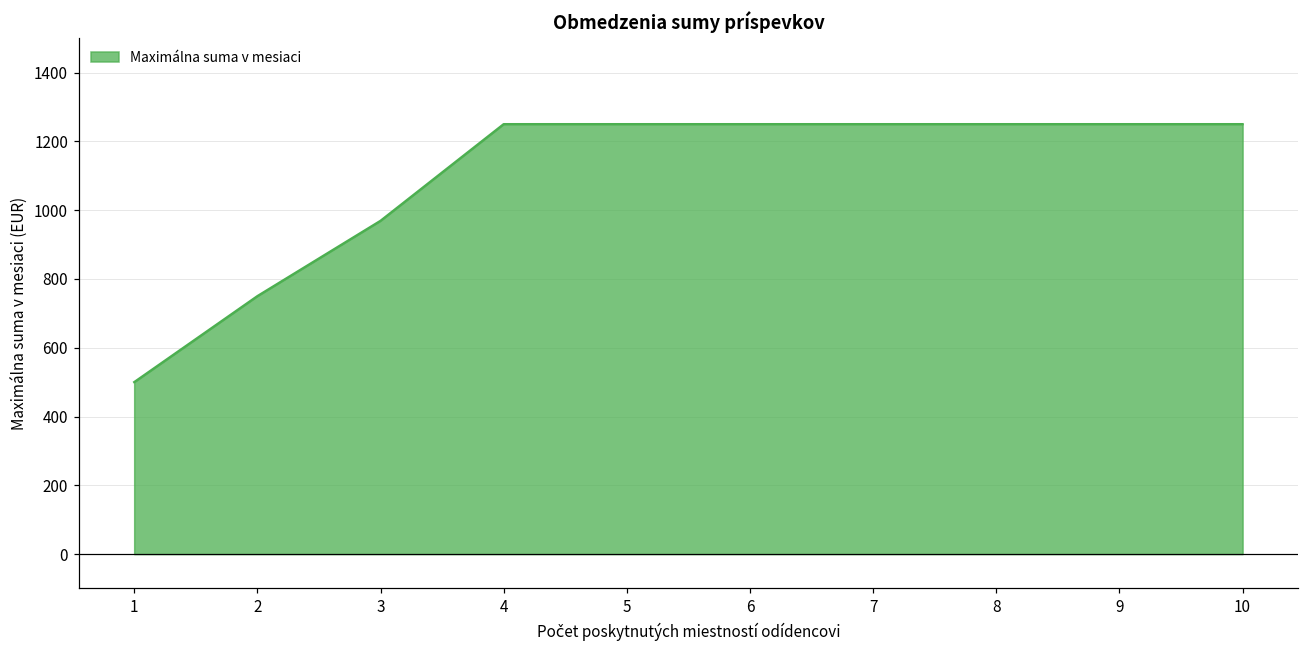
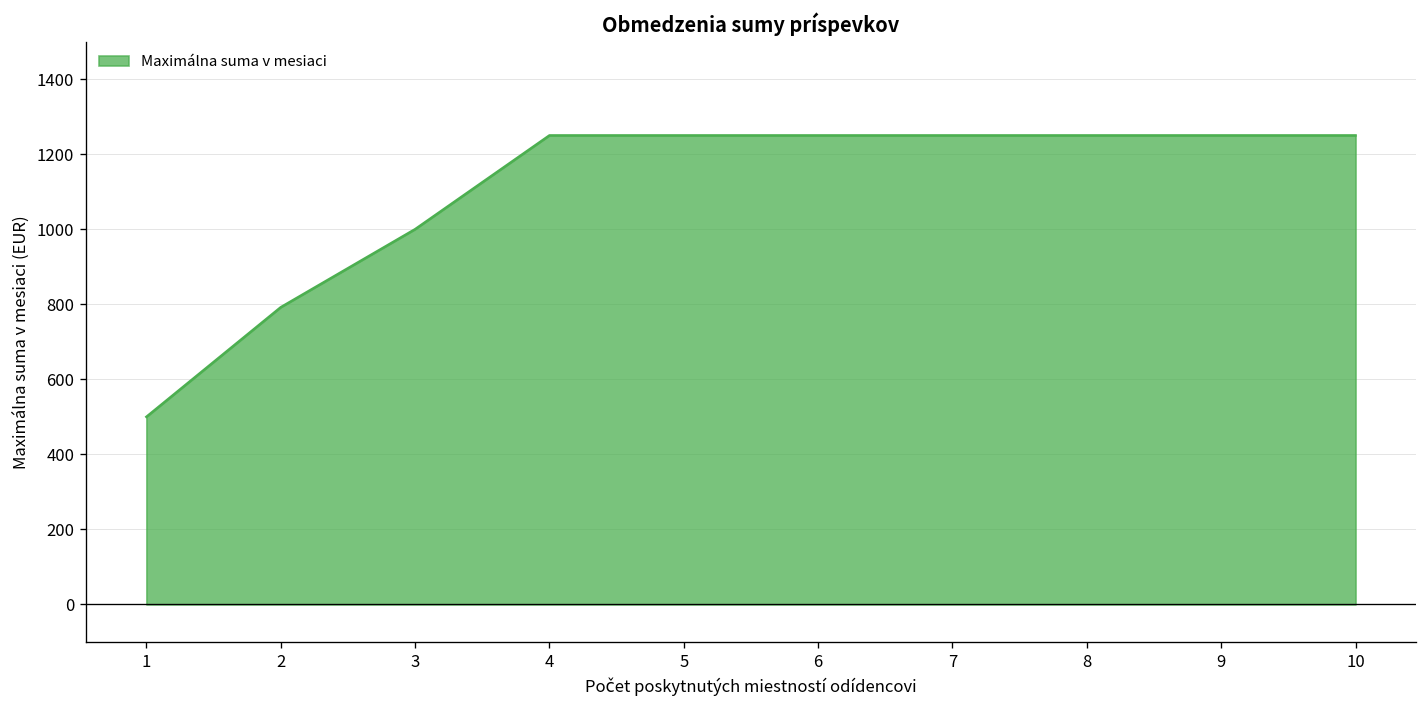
  {
    "1": 500,
-   "2": 750,
-   "3": 970,
+   "2": 790,
+   "3": 1000,
    "4": 1250,
    "5": 1250,
    "6": 1250,
    "7": 1250,
    "8": 1250,
    "9": 1250,
    "10": 1250
  }
